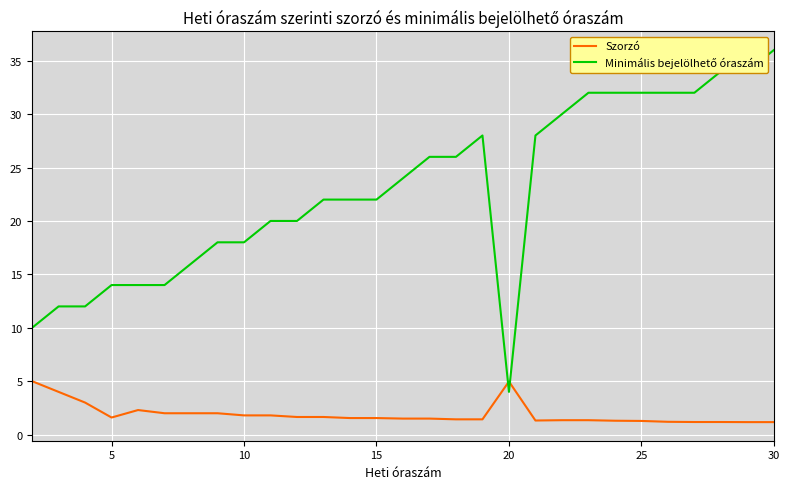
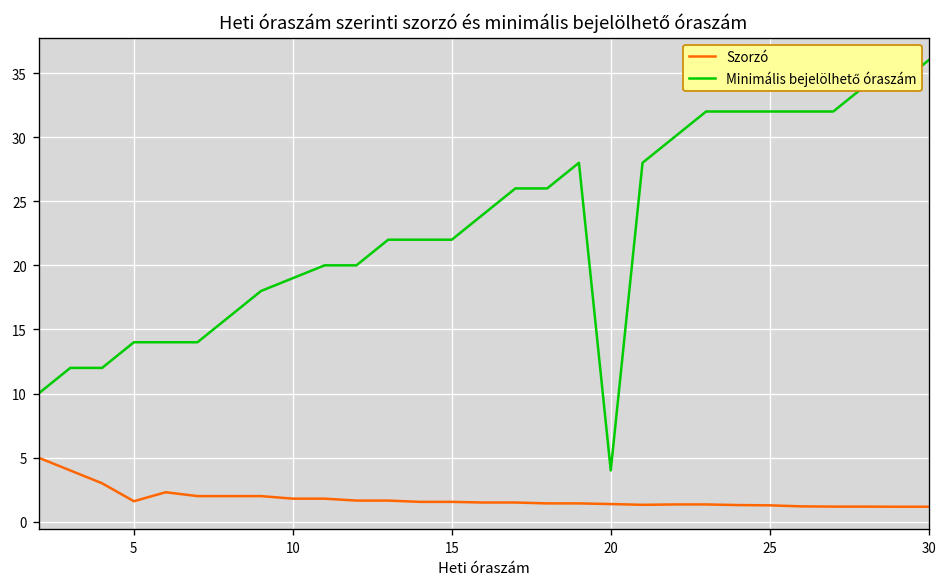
  {
    "Szorzó": {
      "5": 1.6,
      "10": 1.8,
      "15": 1.6,
-     "20": 5.0,
+     "20": 1.4,
      "25": 1.3,
      "30": 1.2
    },
    "Minimális bejelölhető óraszám": {
      "5": 14,
-     "10": 18,
+     "10": 19,
      "15": 22,
      "20": 4,
      "25": 32,
      "30": 36
    }
  }
